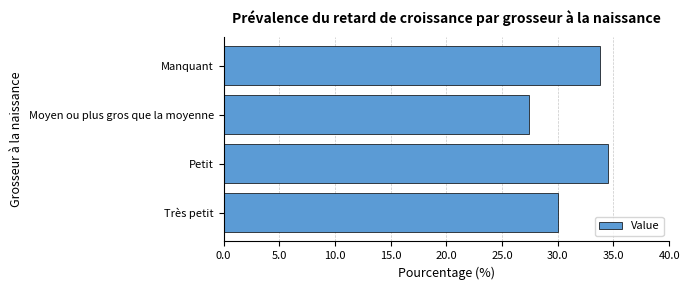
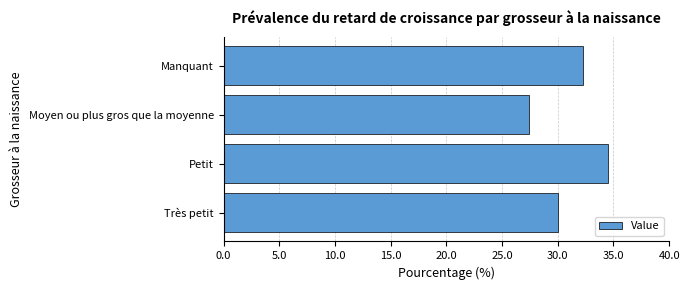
  {
-   "Manquant": 33.8,
+   "Manquant": 32.3,
    "Moyen ou plus gros que la moyenne": 27.4,
    "Petit": 34.5,
    "Très petit": 30.0
  }
